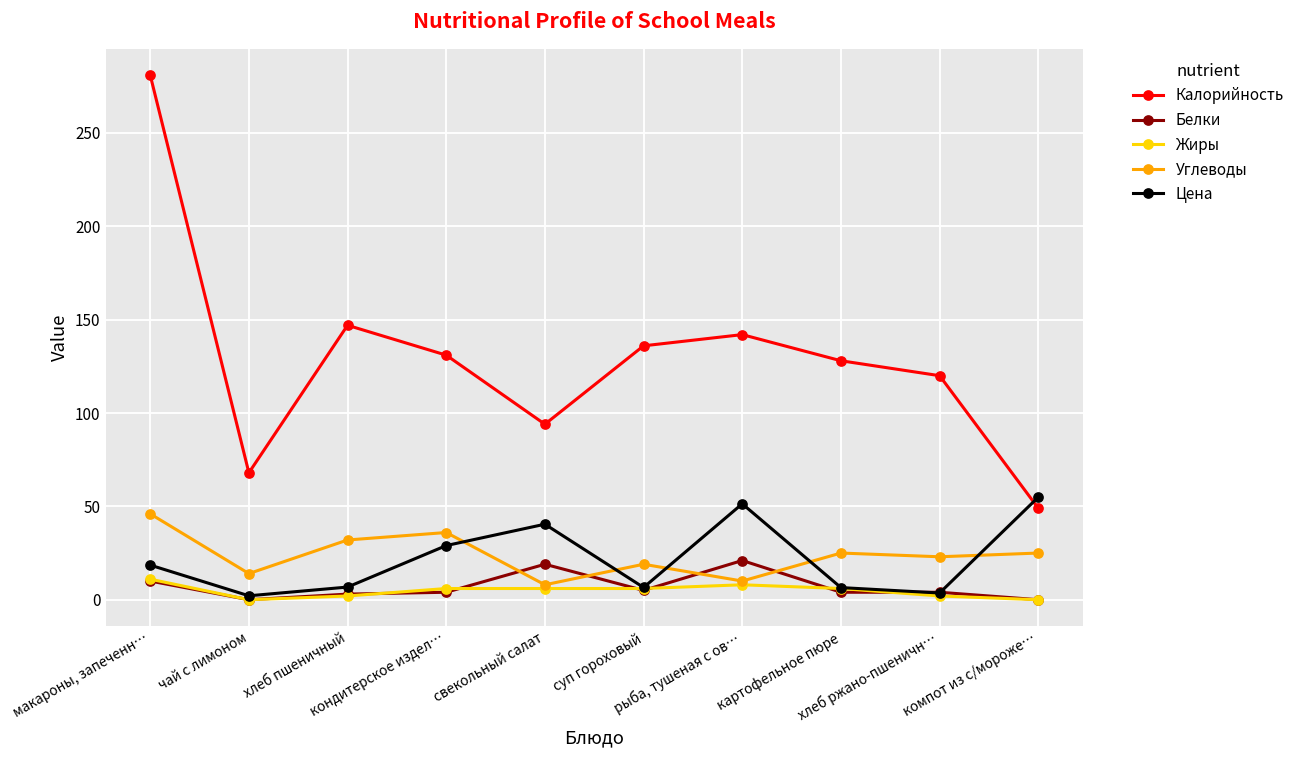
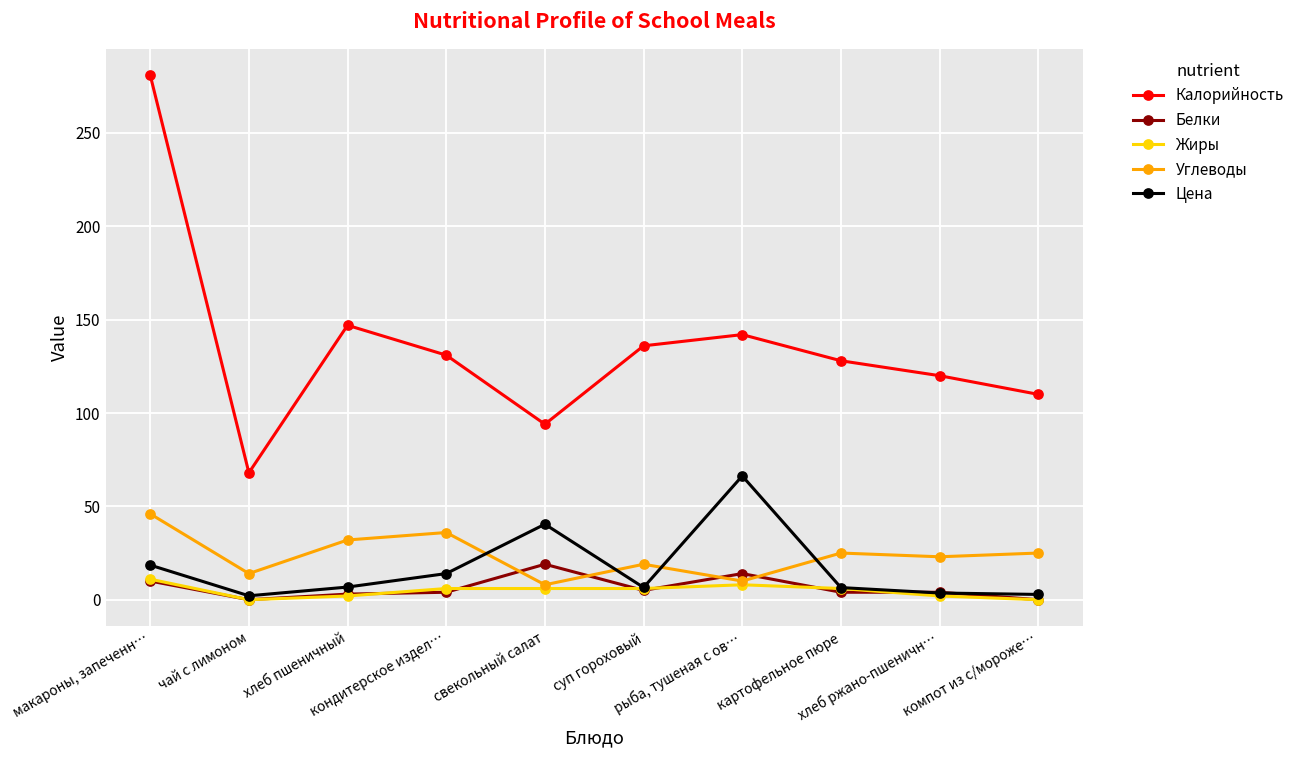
  {
    "Калорийность": {
      "макароны, запеченн…": 281,
      "чай с лимоном": 68,
      "хлеб пшеничный": 147,
      "кондитерское издел…": 131,
      "свекольный салат": 94,
      "суп гороховый": 136,
      "рыба, тушеная с ов…": 142,
      "картофельное пюре": 128,
      "хлеб ржано-пшеничн…": 120,
-     "компот из с/мороже…": 49
+     "компот из с/мороже…": 110
    },
    "Белки": {
      "кондитерское издел…": 4,
      "свекольный салат": 19,
-     "рыба, тушеная с ов…": 21,
+     "рыба, тушеная с ов…": 14,
      "картофельное пюре": 4
    },
    "Цена": {
      "макароны, запеченн…": 19,
      "чай с лимоном": 2,
      "хлеб пшеничный": 7,
-     "кондитерское издел…": 29,
+     "кондитерское издел…": 14,
      "свекольный салат": 40,
-     "рыба, тушеная с ов…": 51,
-     "компот из с/мороже…": 55
+     "рыба, тушеная с ов…": 66,
+     "компот из с/мороже…": 3
    }
  }
